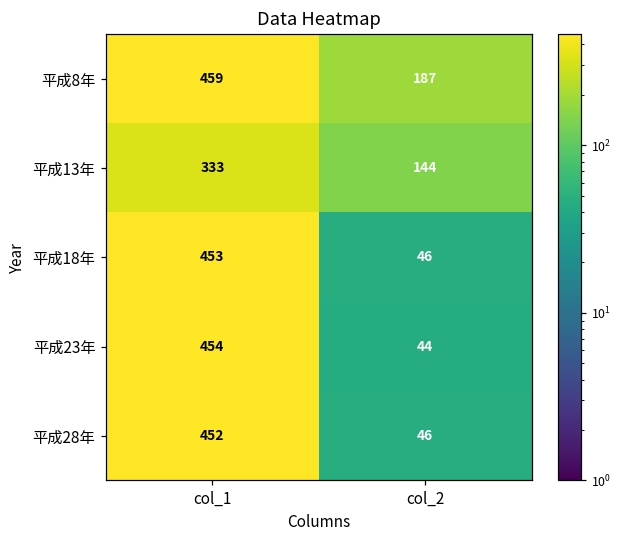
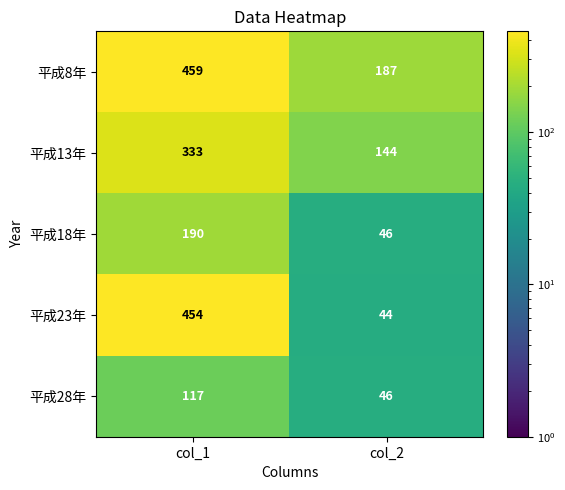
  {
    "平成8年": {
      "col_1": 459,
      "col_2": 187
    },
    "平成13年": {
      "col_1": 333,
      "col_2": 144
    },
    "平成18年": {
-     "col_1": 453,
+     "col_1": 190,
      "col_2": 46
    },
    "平成23年": {
      "col_1": 454,
      "col_2": 44
    },
    "平成28年": {
-     "col_1": 452,
+     "col_1": 117,
      "col_2": 46
    }
  }
